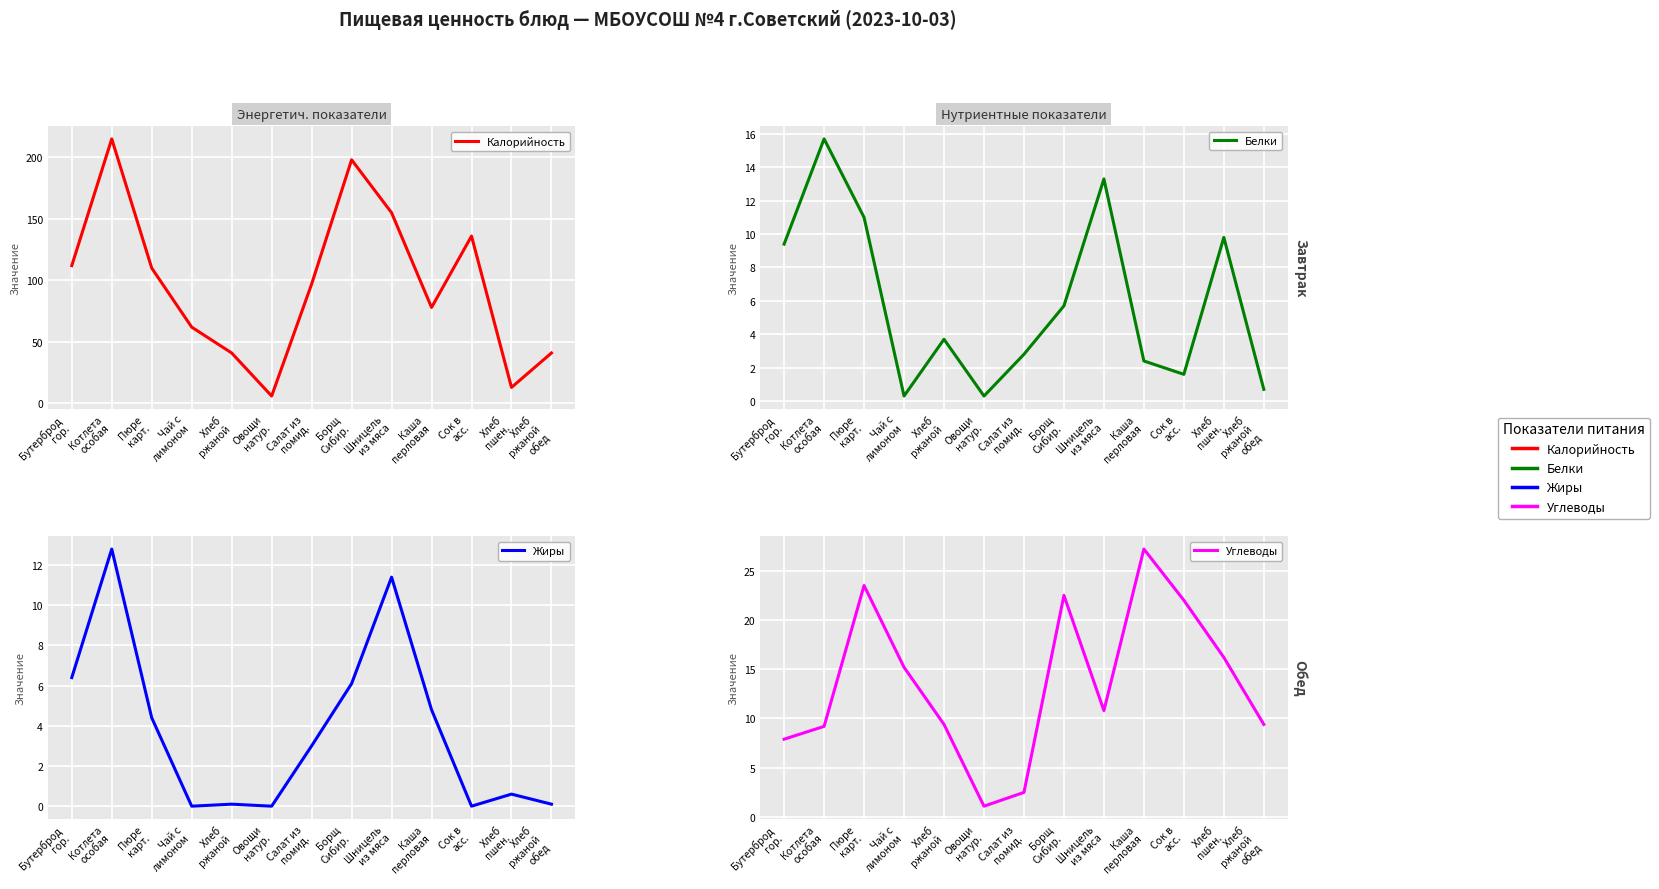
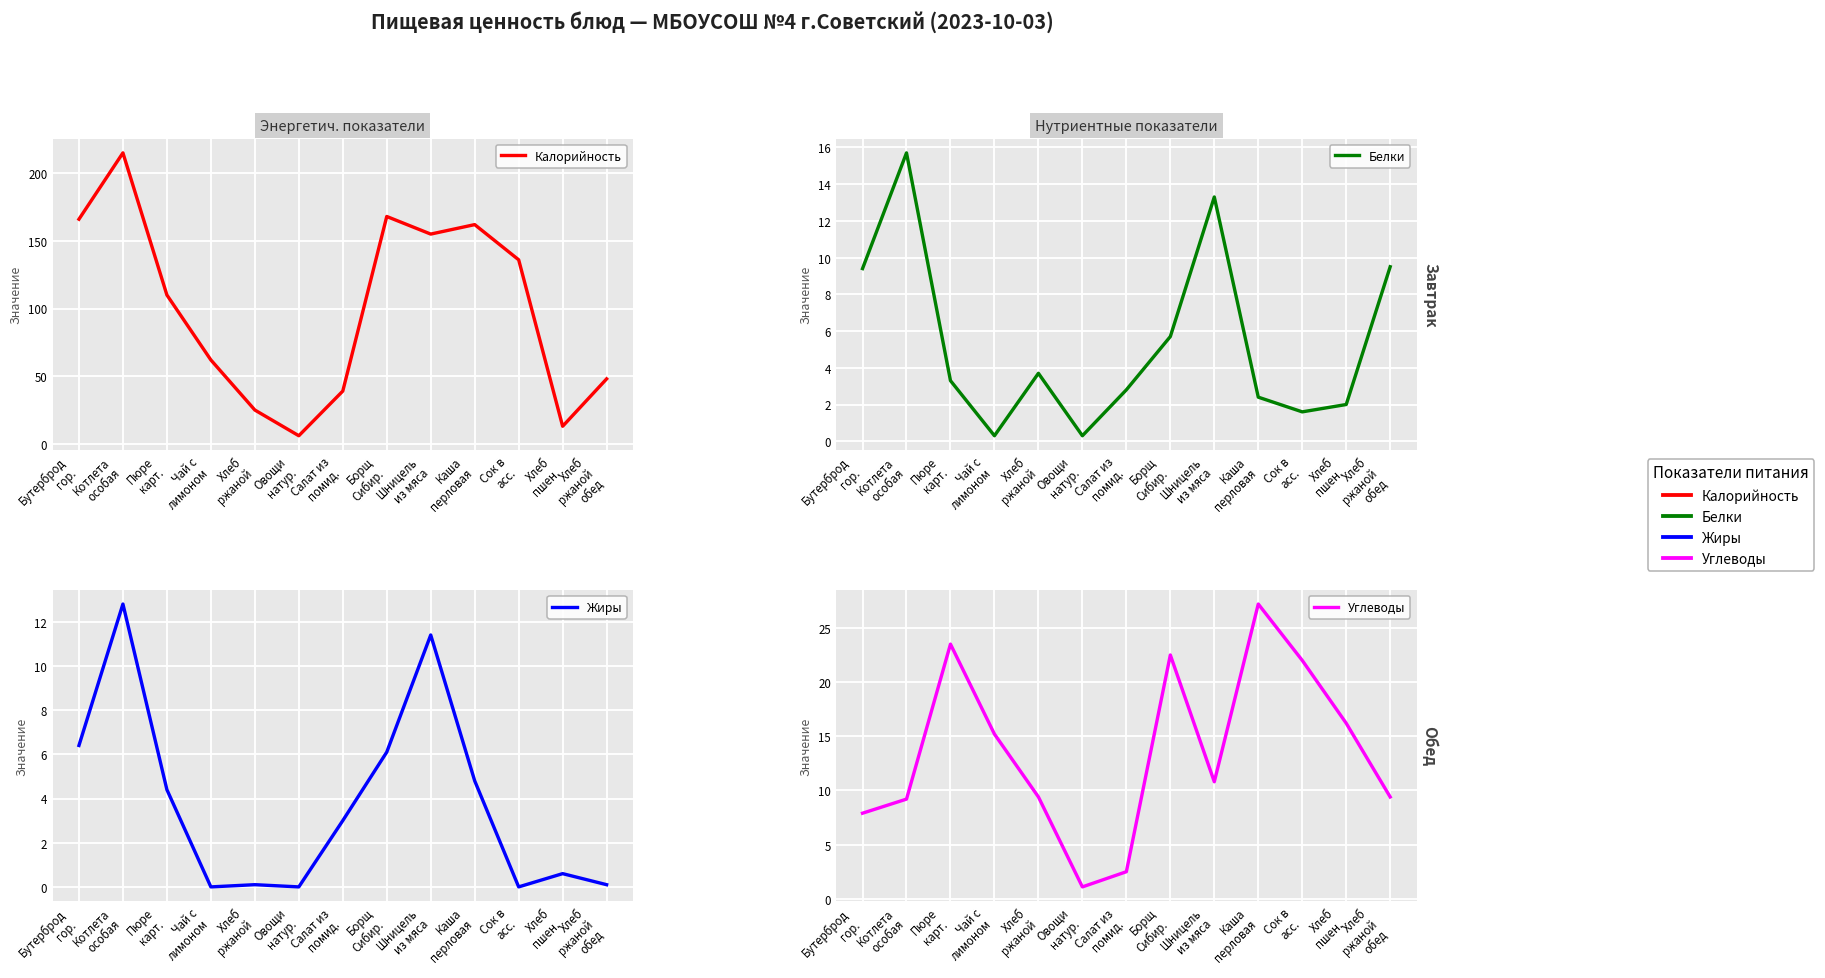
  {
    "Энергетич. показатели": {
-     "Бутерброд гор.": 112,
+     "Бутерброд гор.": 166,
      "Котлета особая": 215,
      "Пюре карт.": 110,
      "Чай с лимоном": 62,
-     "Хлеб ржаной": 41,
+     "Хлеб ржаной": 25,
      "Овощи натур.": 6,
-     "Салат из помид.": 97,
-     "Борщ Сибир.": 198,
+     "Салат из помид.": 39,
+     "Борщ Сибир.": 168,
      "Шницель из мяса": 155,
-     "Каша перловая": 78,
+     "Каша перловая": 162,
      "Сок в асс.": 136,
      "Хлеб пшен.": 13,
-     "Хлеб ржаной обед": 41
+     "Хлеб ржаной обед": 48
    },
    "Нутриентные показатели": {
      "Бутерброд гор.": 9.4,
      "Котлета особая": 15.7,
-     "Пюре карт.": 11.0,
+     "Пюре карт.": 3.3,
      "Чай с лимоном": 0.3,
      "Хлеб ржаной": 3.7,
      "Овощи натур.": 0.3,
      "Салат из помид.": 2.8,
      "Борщ Сибир.": 5.7,
      "Шницель из мяса": 13.3,
      "Каша перловая": 2.4,
      "Сок в асс.": 1.6,
-     "Хлеб пшен.": 9.8,
-     "Хлеб ржаной обед": 0.7
+     "Хлеб пшен.": 2.0,
+     "Хлеб ржаной обед": 9.5
    }
  }
